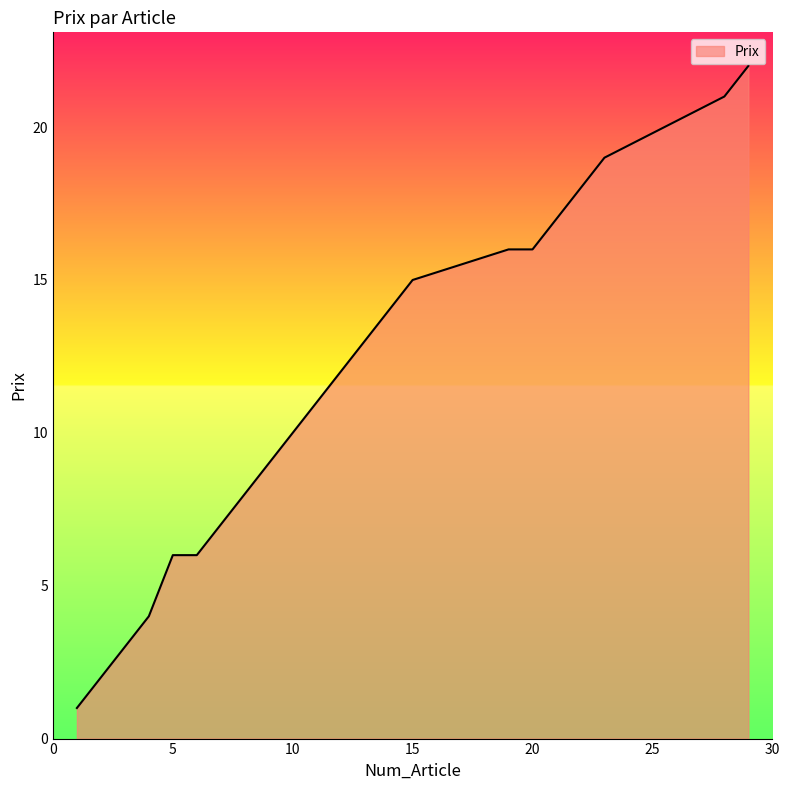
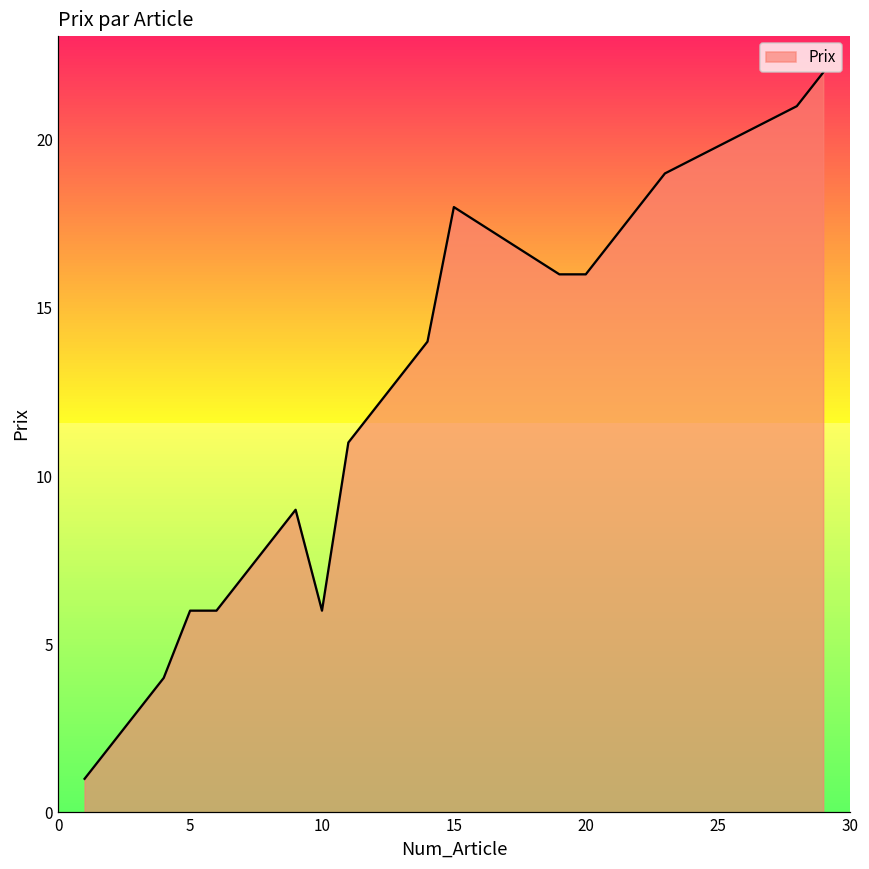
  {
    "5": 6,
-   "10": 10,
-   "15": 15,
+   "10": 6,
+   "15": 18,
    "20": 16
  }
